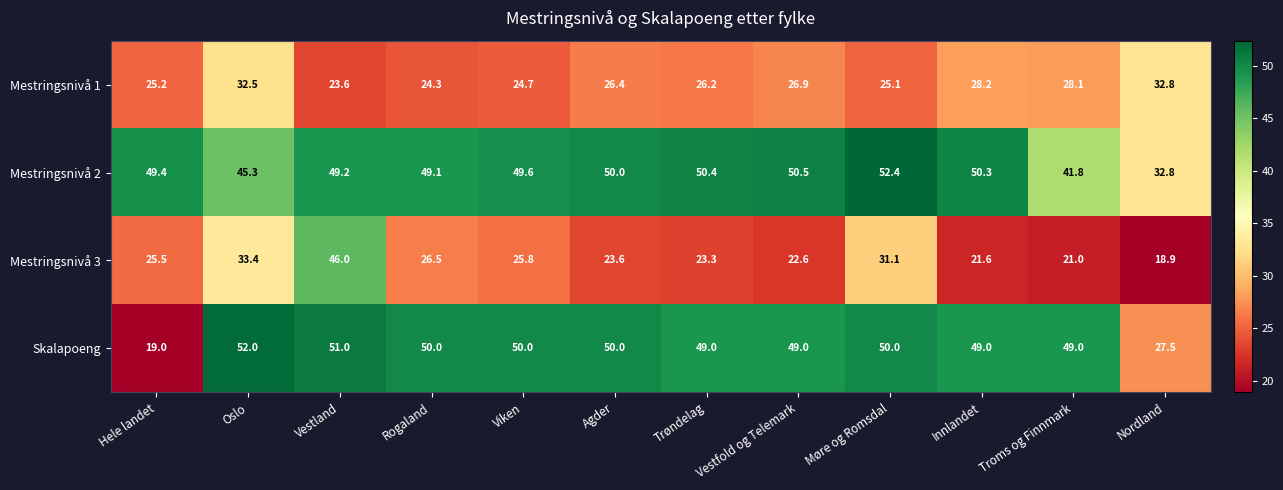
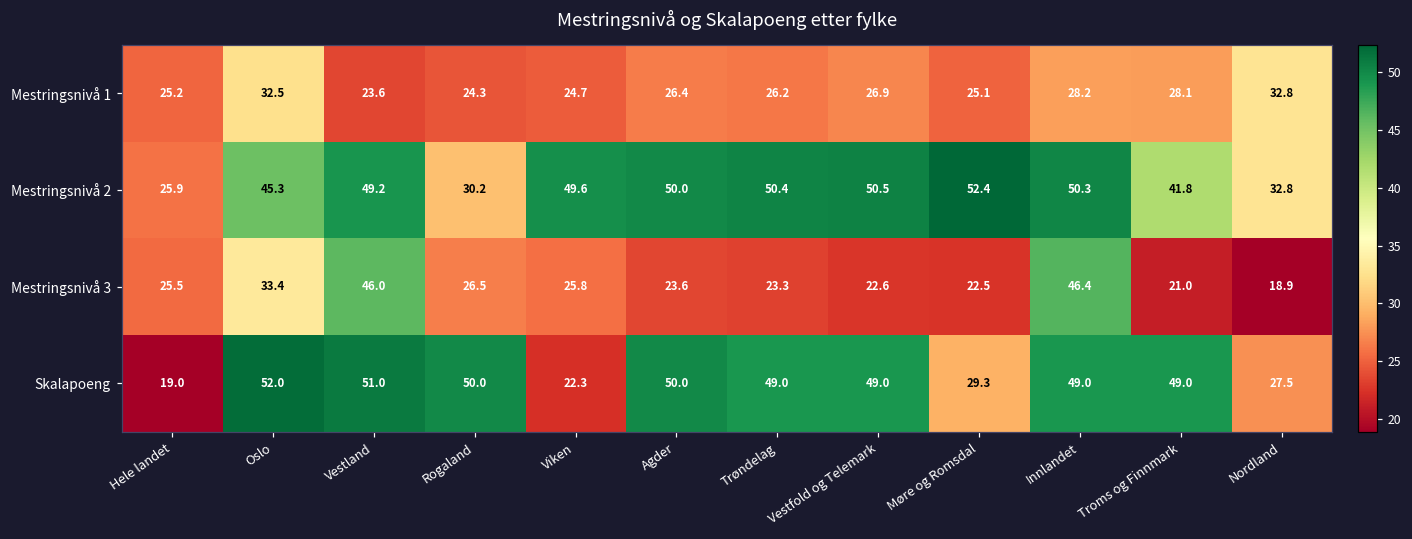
  {
    "Mestringsnivå 1": {
      "Hele landet": 25.2,
      "Oslo": 32.5,
      "Vestland": 23.6,
      "Rogaland": 24.3,
      "Viken": 24.7,
      "Agder": 26.4,
      "Trøndelag": 26.2,
      "Vestfold og Telemark": 26.9,
      "Møre og Romsdal": 25.1,
      "Innlandet": 28.2,
      "Troms og Finnmark": 28.1,
      "Nordland": 32.8
    },
    "Mestringsnivå 2": {
-     "Hele landet": 49.4,
+     "Hele landet": 25.9,
      "Oslo": 45.3,
      "Vestland": 49.2,
-     "Rogaland": 49.1,
+     "Rogaland": 30.2,
      "Viken": 49.6,
      "Agder": 50.0,
      "Trøndelag": 50.4,
      "Vestfold og Telemark": 50.5,
      "Møre og Romsdal": 52.4,
      "Innlandet": 50.3,
      "Troms og Finnmark": 41.8,
      "Nordland": 32.8
    },
    "Mestringsnivå 3": {
      "Hele landet": 25.5,
      "Oslo": 33.4,
      "Vestland": 46.0,
      "Rogaland": 26.5,
      "Viken": 25.8,
      "Agder": 23.6,
      "Trøndelag": 23.3,
      "Vestfold og Telemark": 22.6,
-     "Møre og Romsdal": 31.1,
-     "Innlandet": 21.6,
+     "Møre og Romsdal": 22.5,
+     "Innlandet": 46.4,
      "Troms og Finnmark": 21.0,
      "Nordland": 18.9
    },
    "Skalapoeng": {
      "Hele landet": 19.0,
      "Oslo": 52.0,
      "Vestland": 51.0,
      "Rogaland": 50.0,
-     "Viken": 50.0,
+     "Viken": 22.3,
      "Agder": 50.0,
      "Trøndelag": 49.0,
      "Vestfold og Telemark": 49.0,
-     "Møre og Romsdal": 50.0,
+     "Møre og Romsdal": 29.3,
      "Innlandet": 49.0,
      "Troms og Finnmark": 49.0,
      "Nordland": 27.5
    }
  }
